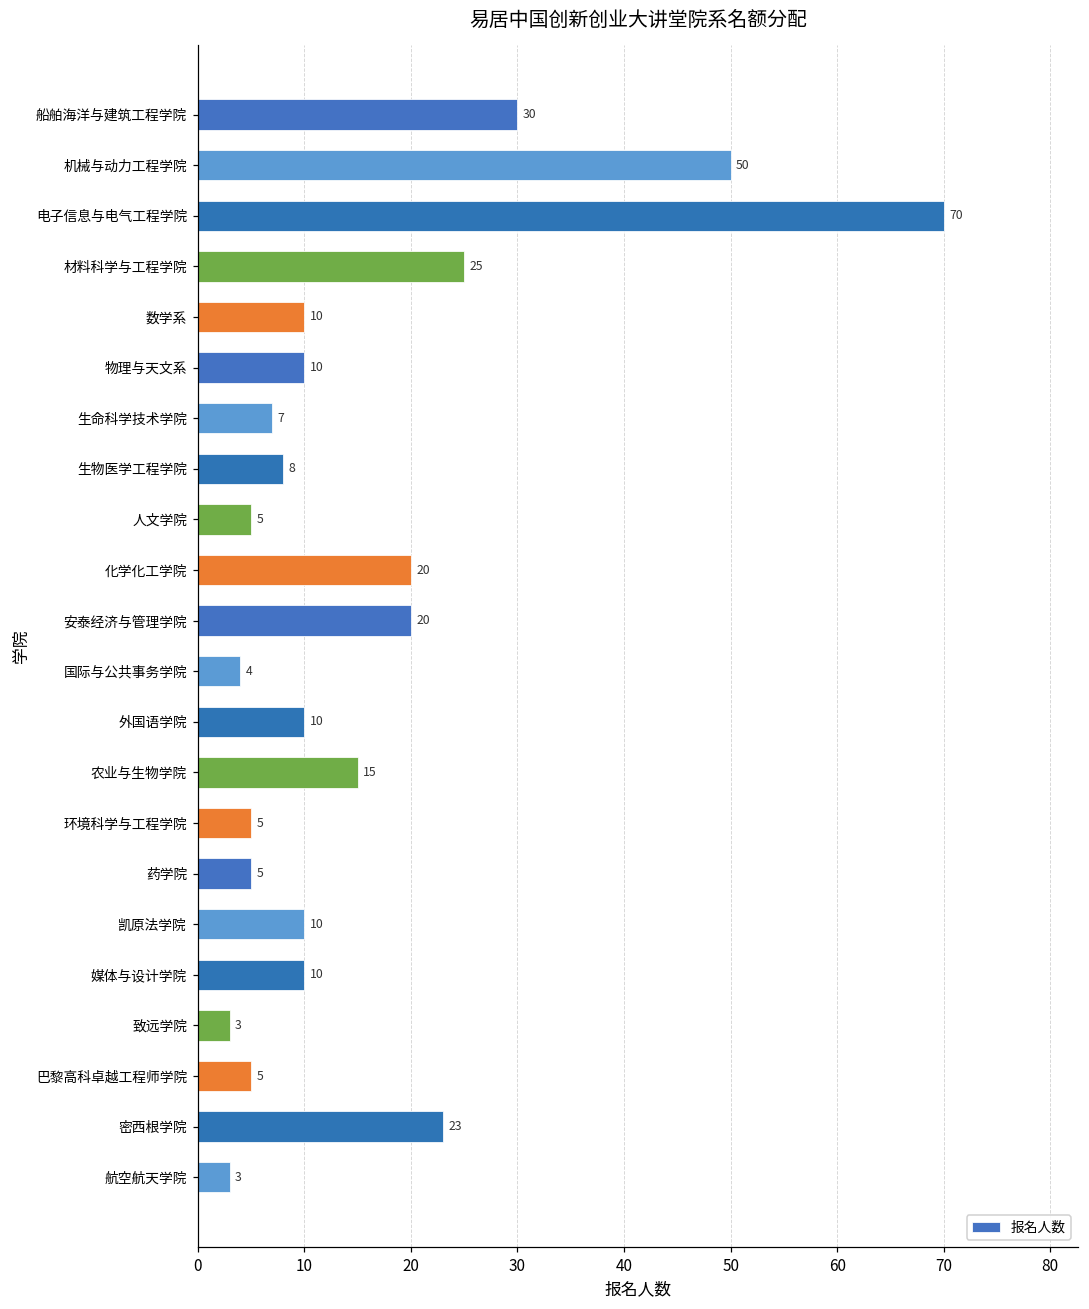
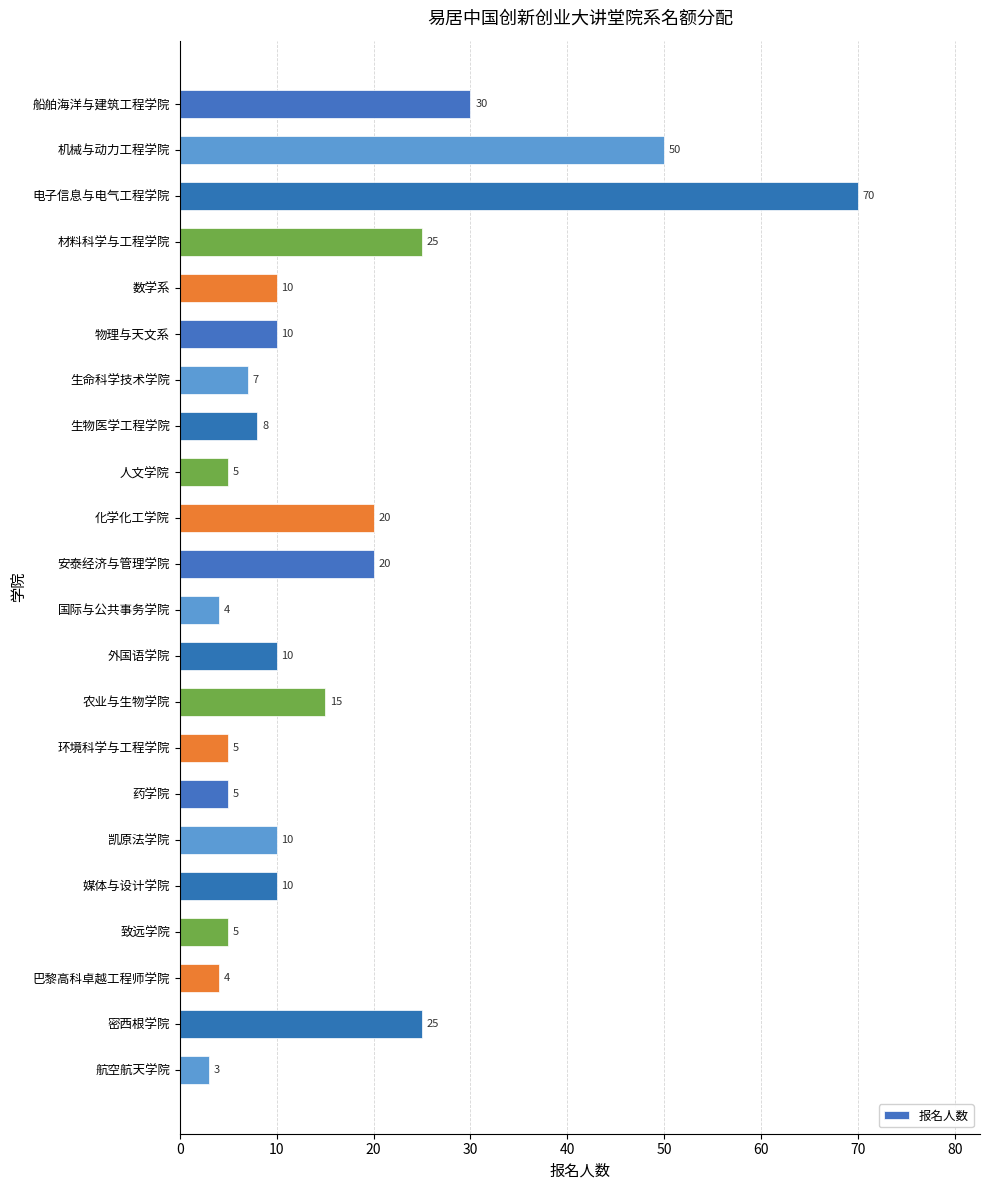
  {
    "船舶海洋与建筑工程学院": 30,
    "机械与动力工程学院": 50,
    "电子信息与电气工程学院": 70,
    "材料科学与工程学院": 25,
    "数学系": 10,
    "物理与天文系": 10,
    "生命科学技术学院": 7,
    "生物医学工程学院": 8,
    "人文学院": 5,
    "化学化工学院": 20,
    "安泰经济与管理学院": 20,
    "国际与公共事务学院": 4,
    "外国语学院": 10,
    "农业与生物学院": 15,
    "环境科学与工程学院": 5,
    "药学院": 5,
    "凯原法学院": 10,
    "媒体与设计学院": 10,
-   "致远学院": 3,
-   "巴黎高科卓越工程师学院": 5,
-   "密西根学院": 23,
+   "致远学院": 5,
+   "巴黎高科卓越工程师学院": 4,
+   "密西根学院": 25,
    "航空航天学院": 3
  }
